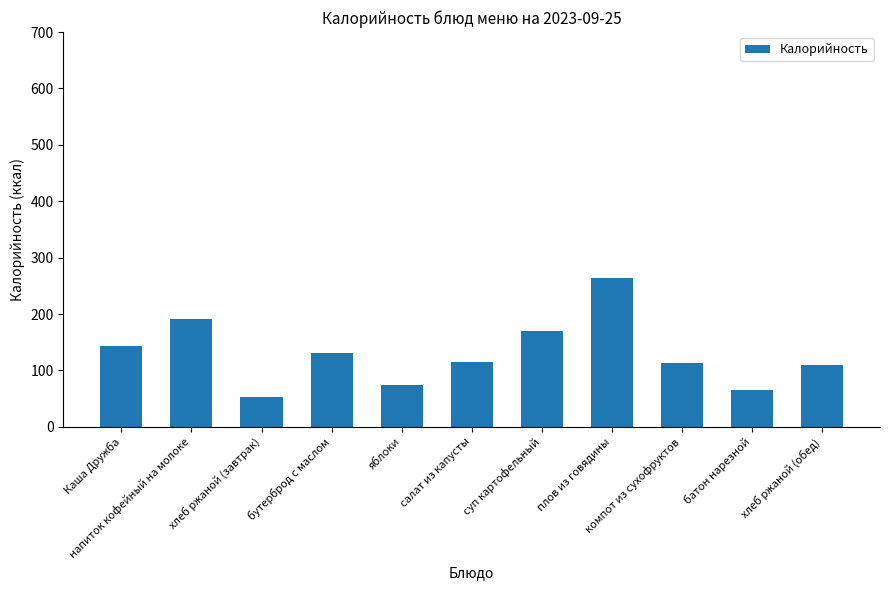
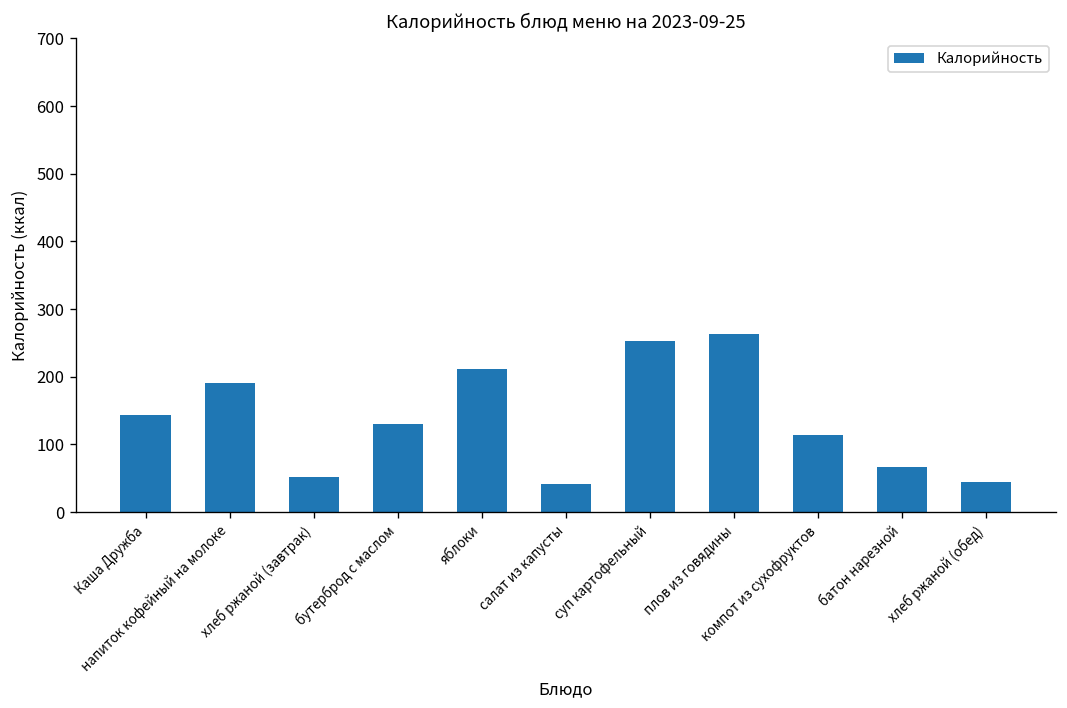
  {
    "Каша Дружба": 140,
    "напиток кофейный на молоке": 190,
    "хлеб ржаной (завтрак)": 50,
    "бутерброд с маслом": 130,
-   "яблоки": 80,
-   "салат из капусты": 120,
-   "суп картофельный": 170,
+   "яблоки": 210,
+   "салат из капусты": 40,
+   "суп картофельный": 250,
    "плов из говядины": 260,
    "компот из сухофруктов": 110,
    "батон нарезной": 70,
-   "хлеб ржаной (обед)": 110
+   "хлеб ржаной (обед)": 40
  }
